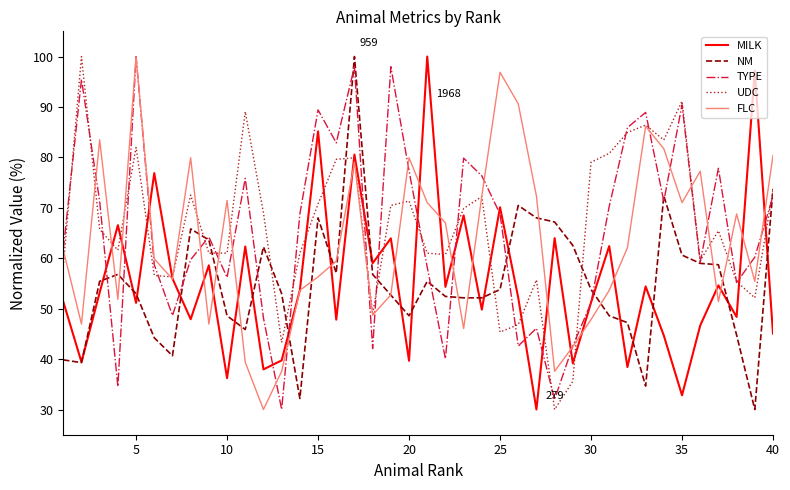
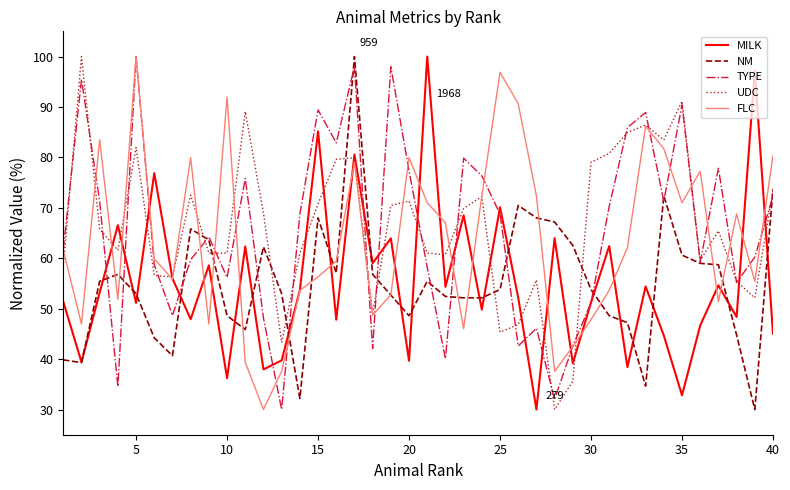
  {
    "MILK": {
      "5": 51,
      "10": 36,
      "15": 85,
      "20": 40,
      "25": 70,
      "35": 33,
      "40": 45
    },
    "NM": {
      "5": 53,
      "10": 49,
      "15": 68,
      "20": 49,
      "25": 54,
      "30": 54,
      "35": 61
    },
    "FLC": {
-     "10": 71,
+     "10": 92,
      "15": 56,
      "20": 80,
      "25": 97,
      "30": 48,
      "35": 71,
      "40": 80
    }
  }
